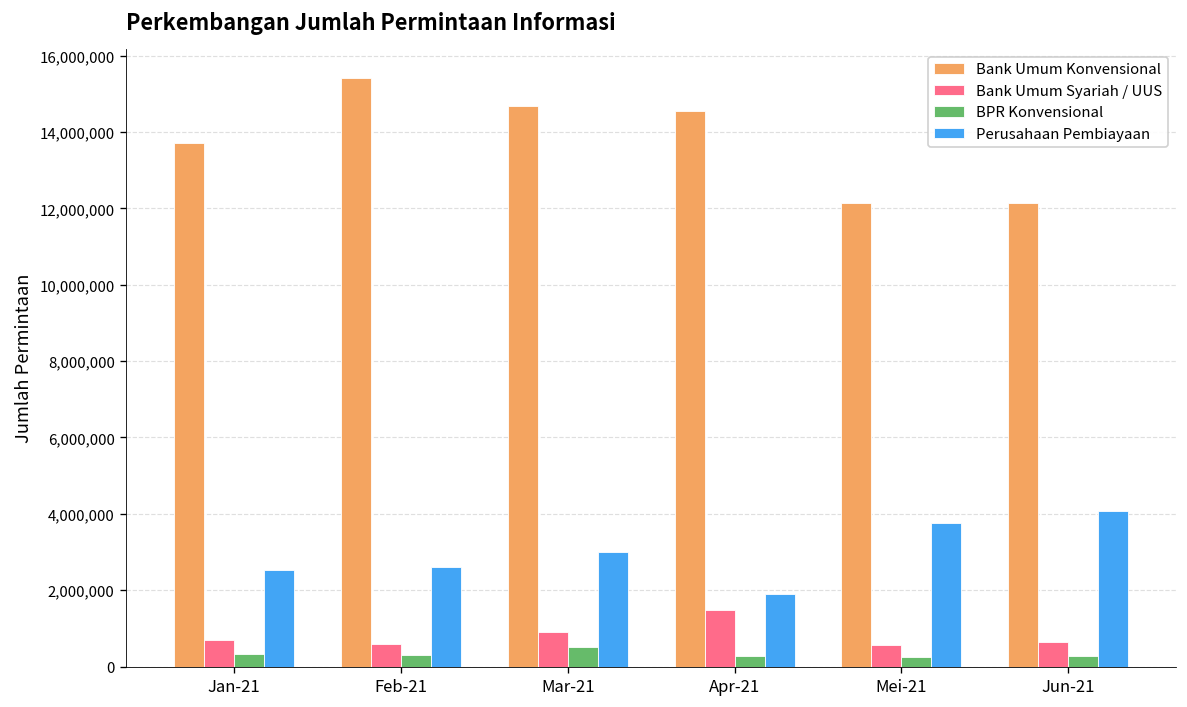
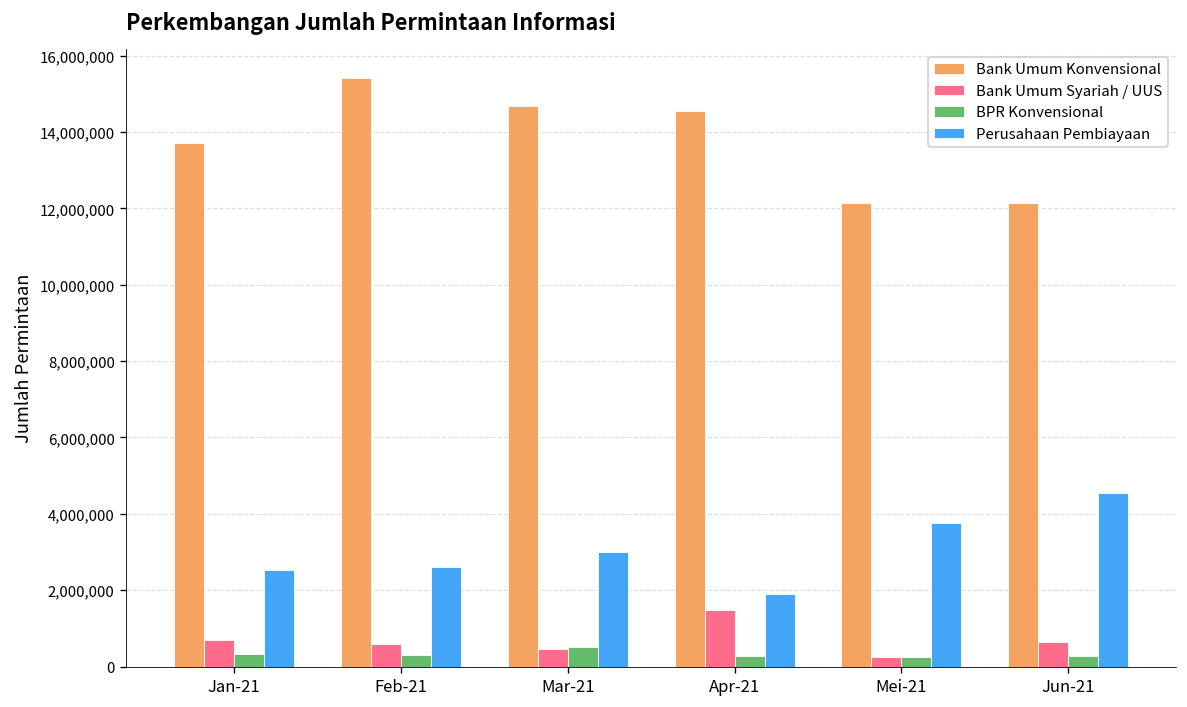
  {
    "Bank Umum Konvensional": {
      "Jan-21": "13,700,000",
      "Feb-21": "15,400,000",
      "Mar-21": "14,700,000",
      "Apr-21": "14,500,000",
      "Mei-21": "12,100,000",
      "Jun-21": "12,100,000"
    },
    "Bank Umum Syariah / UUS": {
      "Jan-21": "700,000",
      "Feb-21": "600,000",
-     "Mar-21": "900,000",
+     "Mar-21": "400,000",
      "Apr-21": "1,500,000",
-     "Mei-21": "600,000",
+     "Mei-21": "300,000",
      "Jun-21": "600,000"
    },
    "BPR Konvensional": {
      "Jan-21": "300,000",
      "Feb-21": "300,000",
      "Mar-21": "500,000",
      "Apr-21": "300,000",
      "Mei-21": "200,000",
      "Jun-21": "300,000"
    },
    "Perusahaan Pembiayaan": {
      "Jan-21": "2,500,000",
      "Feb-21": "2,600,000",
      "Mar-21": "3,000,000",
      "Apr-21": "1,900,000",
      "Mei-21": "3,800,000",
-     "Jun-21": "4,100,000"
+     "Jun-21": "4,500,000"
    }
  }
